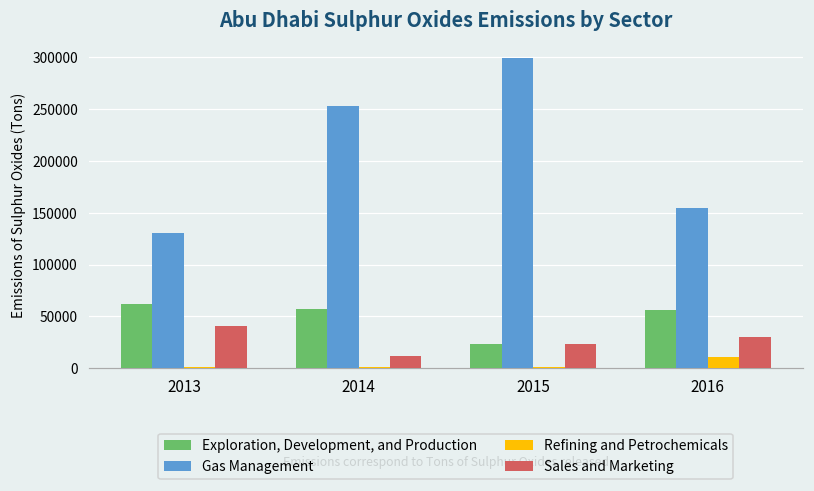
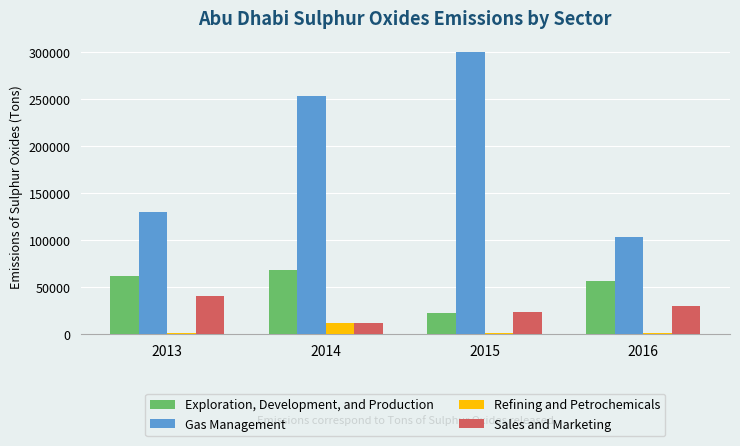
  {
    "Exploration, Development, and Production": {
      "2013": 60000,
-     "2014": 60000,
+     "2014": 70000,
      "2015": 20000,
      "2016": 60000
    },
    "Gas Management": {
      "2013": 130000,
      "2014": 250000,
      "2015": 300000,
-     "2016": 150000
+     "2016": 100000
    },
    "Refining and Petrochemicals": {
-     "2014": 0,
-     "2016": 10000
+     "2014": 10000,
+     "2016": 0
    },
    "Sales and Marketing": {
      "2013": 40000,
      "2014": 10000,
      "2015": 20000,
      "2016": 30000
    }
  }
